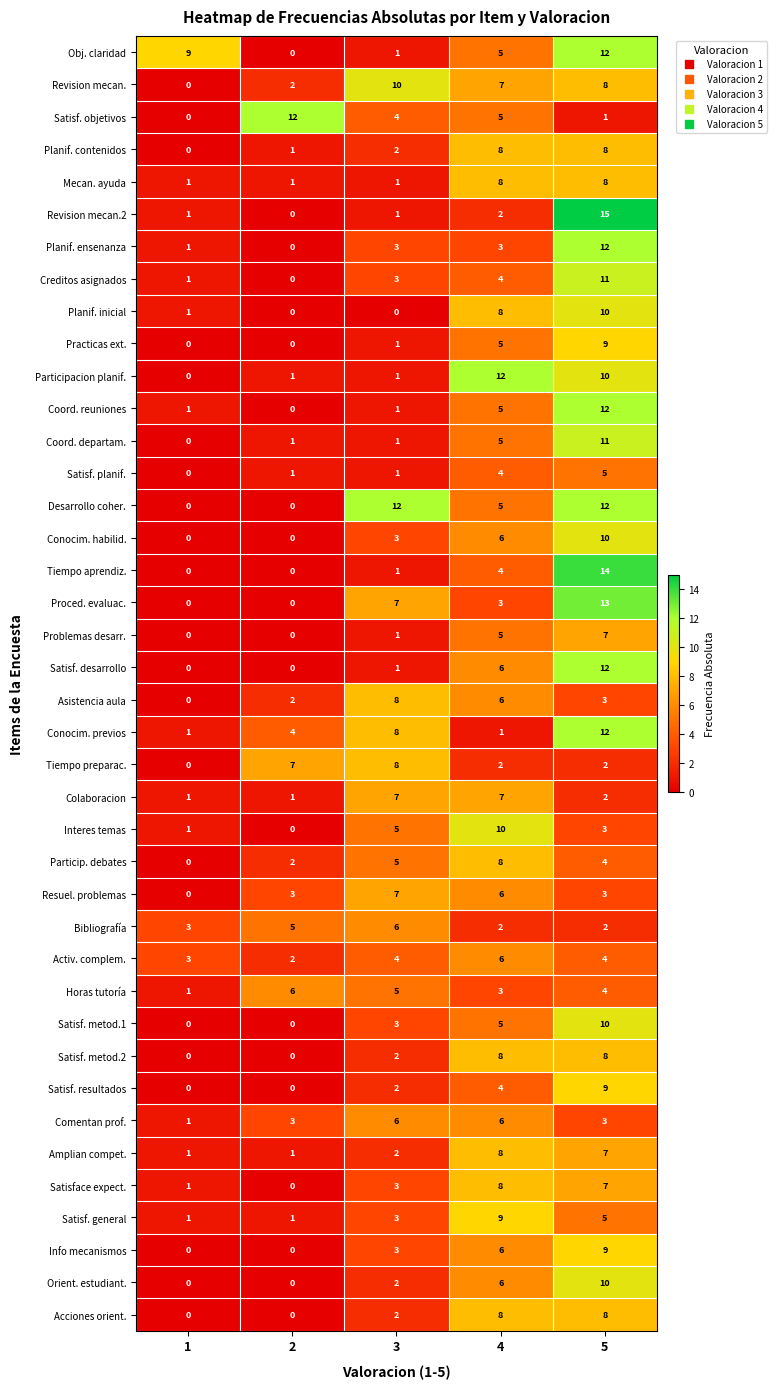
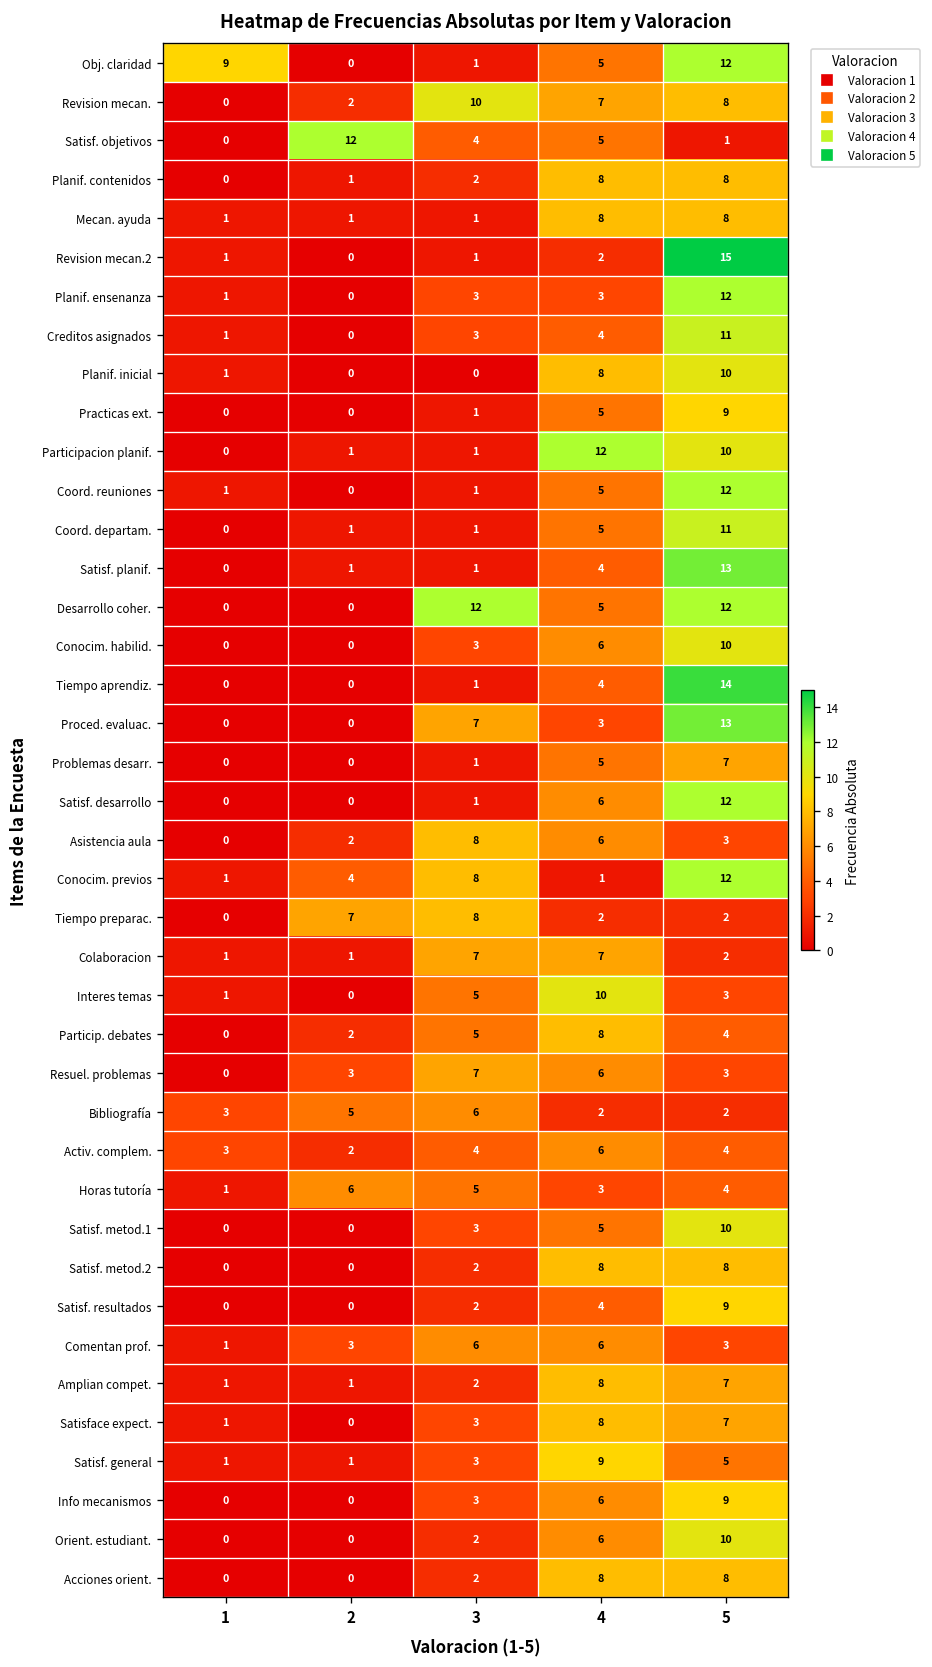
  {
    "Obj. claridad": {
      "1": 9,
      "2": 0,
      "3": 1,
      "4": 5,
      "5": 12
    },
    "Revision mecan.": {
      "1": 0,
      "2": 2,
      "3": 10,
      "4": 7,
      "5": 8
    },
    "Satisf. objetivos": {
      "1": 0,
      "2": 12,
      "3": 4,
      "4": 5,
      "5": 1
    },
    "Planif. contenidos": {
      "1": 0,
      "2": 1,
      "3": 2,
      "4": 8,
      "5": 8
    },
    "Mecan. ayuda": {
      "1": 1,
      "2": 1,
      "3": 1,
      "4": 8,
      "5": 8
    },
    "Revision mecan.2": {
      "1": 1,
      "2": 0,
      "3": 1,
      "4": 2,
      "5": 15
    },
    "Planif. ensenanza": {
      "1": 1,
      "2": 0,
      "3": 3,
      "4": 3,
      "5": 12
    },
    "Creditos asignados": {
      "1": 1,
      "2": 0,
      "3": 3,
      "4": 4,
      "5": 11
    },
    "Planif. inicial": {
      "1": 1,
      "2": 0,
      "3": 0,
      "4": 8,
      "5": 10
    },
    "Practicas ext.": {
      "1": 0,
      "2": 0,
      "3": 1,
      "4": 5,
      "5": 9
    },
    "Participacion planif.": {
      "1": 0,
      "2": 1,
      "3": 1,
      "4": 12,
      "5": 10
    },
    "Coord. reuniones": {
      "1": 1,
      "2": 0,
      "3": 1,
      "4": 5,
      "5": 12
    },
    "Coord. departam.": {
      "1": 0,
      "2": 1,
      "3": 1,
      "4": 5,
      "5": 11
    },
    "Satisf. planif.": {
      "1": 0,
      "2": 1,
      "3": 1,
      "4": 4,
-     "5": 5
+     "5": 13
    },
    "Desarrollo coher.": {
      "1": 0,
      "2": 0,
      "3": 12,
      "4": 5,
      "5": 12
    },
    "Conocim. habilid.": {
      "1": 0,
      "2": 0,
      "3": 3,
      "4": 6,
      "5": 10
    },
    "Tiempo aprendiz.": {
      "1": 0,
      "2": 0,
      "3": 1,
      "4": 4,
      "5": 14
    },
    "Proced. evaluac.": {
      "1": 0,
      "2": 0,
      "3": 7,
      "4": 3,
      "5": 13
    },
    "Problemas desarr.": {
      "1": 0,
      "2": 0,
      "3": 1,
      "4": 5,
      "5": 7
    },
    "Satisf. desarrollo": {
      "1": 0,
      "2": 0,
      "3": 1,
      "4": 6,
      "5": 12
    },
    "Asistencia aula": {
      "1": 0,
      "2": 2,
      "3": 8,
      "4": 6,
      "5": 3
    },
    "Conocim. previos": {
      "1": 1,
      "2": 4,
      "3": 8,
      "4": 1,
      "5": 12
    },
    "Tiempo preparac.": {
      "1": 0,
      "2": 7,
      "3": 8,
      "4": 2,
      "5": 2
    },
    "Colaboracion": {
      "1": 1,
      "2": 1,
      "3": 7,
      "4": 7,
      "5": 2
    },
    "Interes temas": {
      "1": 1,
      "2": 0,
      "3": 5,
      "4": 10,
      "5": 3
    },
    "Particip. debates": {
      "1": 0,
      "2": 2,
      "3": 5,
      "4": 8,
      "5": 4
    },
    "Resuel. problemas": {
      "1": 0,
      "2": 3,
      "3": 7,
      "4": 6,
      "5": 3
    },
    "Bibliografía": {
      "1": 3,
      "2": 5,
      "3": 6,
      "4": 2,
      "5": 2
    },
    "Activ. complem.": {
      "1": 3,
      "2": 2,
      "3": 4,
      "4": 6,
      "5": 4
    },
    "Horas tutoría": {
      "1": 1,
      "2": 6,
      "3": 5,
      "4": 3,
      "5": 4
    },
    "Satisf. metod.1": {
      "1": 0,
      "2": 0,
      "3": 3,
      "4": 5,
      "5": 10
    },
    "Satisf. metod.2": {
      "1": 0,
      "2": 0,
      "3": 2,
      "4": 8,
      "5": 8
    },
    "Satisf. resultados": {
      "1": 0,
      "2": 0,
      "3": 2,
      "4": 4,
      "5": 9
    },
    "Comentan prof.": {
      "1": 1,
      "2": 3,
      "3": 6,
      "4": 6,
      "5": 3
    },
    "Amplian compet.": {
      "1": 1,
      "2": 1,
      "3": 2,
      "4": 8,
      "5": 7
    },
    "Satisface expect.": {
      "1": 1,
      "2": 0,
      "3": 3,
      "4": 8,
      "5": 7
    },
    "Satisf. general": {
      "1": 1,
      "2": 1,
      "3": 3,
      "4": 9,
      "5": 5
    },
    "Info mecanismos": {
      "1": 0,
      "2": 0,
      "3": 3,
      "4": 6,
      "5": 9
    },
    "Orient. estudiant.": {
      "1": 0,
      "2": 0,
      "3": 2,
      "4": 6,
      "5": 10
    },
    "Acciones orient.": {
      "1": 0,
      "2": 0,
      "3": 2,
      "4": 8,
      "5": 8
    }
  }
